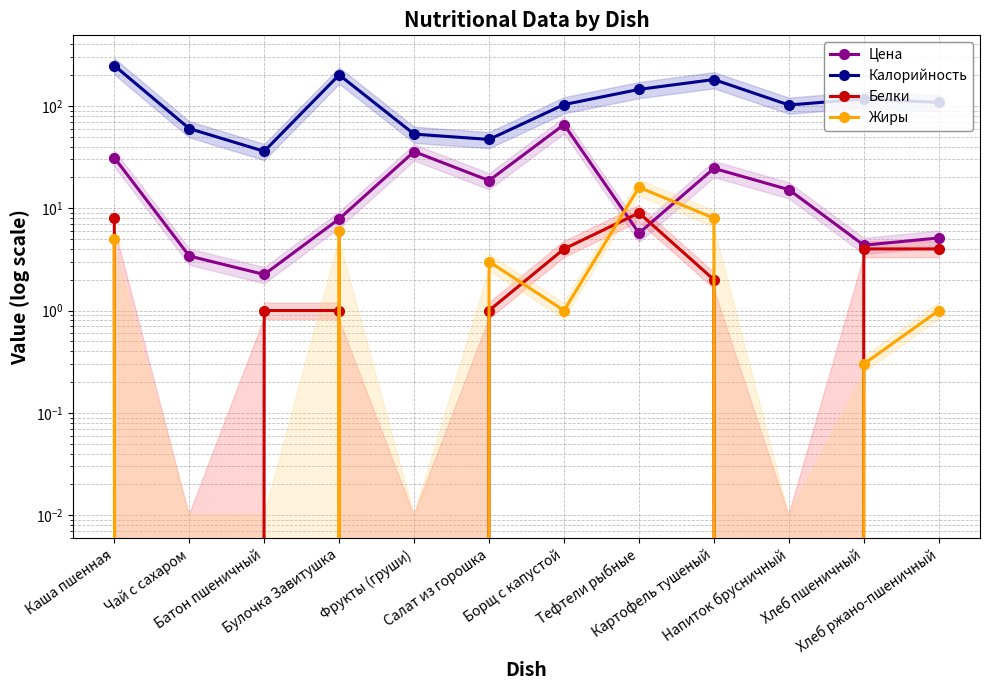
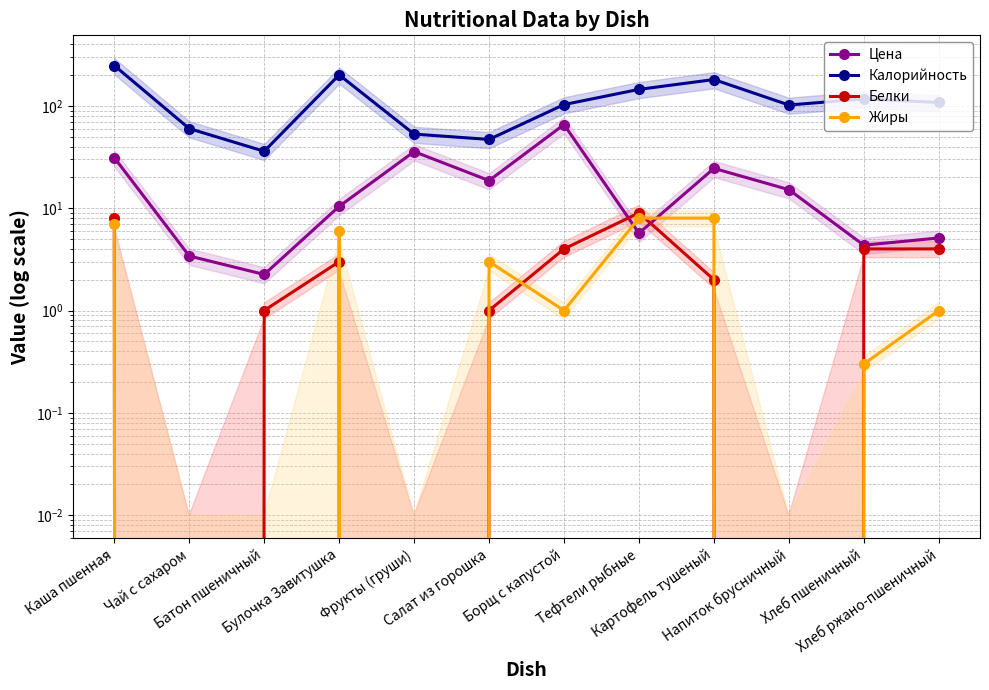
  {
    "Цена": {
      "Каша пшенная": 31,
      "Чай с сахаром": 3.4,
      "Батон пшеничный": 2.3,
-     "Булочка Завитушка": 8,
+     "Булочка Завитушка": 10,
      "Фрукты (груши)": 36,
      "Салат из горошка": 19,
      "Борщ с капустой": 70,
      "Тефтели рыбные": 6,
      "Картофель тушеный": 25,
      "Напиток брусничный": 15,
      "Хлеб пшеничный": 4.4,
      "Хлеб ржано-пшеничный": 5
    },
    "Калорийность": {
      "Каша пшенная": 250,
      "Чай с сахаром": 60,
      "Батон пшеничный": 36,
      "Булочка Завитушка": 200,
      "Фрукты (груши)": 50,
      "Салат из горошка": 50,
      "Борщ с капустой": 100,
      "Тефтели рыбные": 150,
      "Картофель тушеный": 180,
      "Напиток брусничный": 100
    },
    "Белки": {
      "Батон пшеничный": 1,
-     "Булочка Завитушка": 1,
+     "Булочка Завитушка": 3,
      "Салат из горошка": 1,
      "Борщ с капустой": 4,
      "Картофель тушеный": 2,
      "Хлеб пшеничный": 4,
      "Хлеб ржано-пшеничный": 4
    },
    "Жиры": {
-     "Каша пшенная": 5,
+     "Каша пшенная": 7,
      "Булочка Завитушка": 6,
      "Салат из горошка": 3,
      "Борщ с капустой": 1,
-     "Тефтели рыбные": 16,
+     "Тефтели рыбные": 8,
      "Картофель тушеный": 8,
      "Хлеб пшеничный": 0.30,
      "Хлеб ржано-пшеничный": 1
    }
  }
